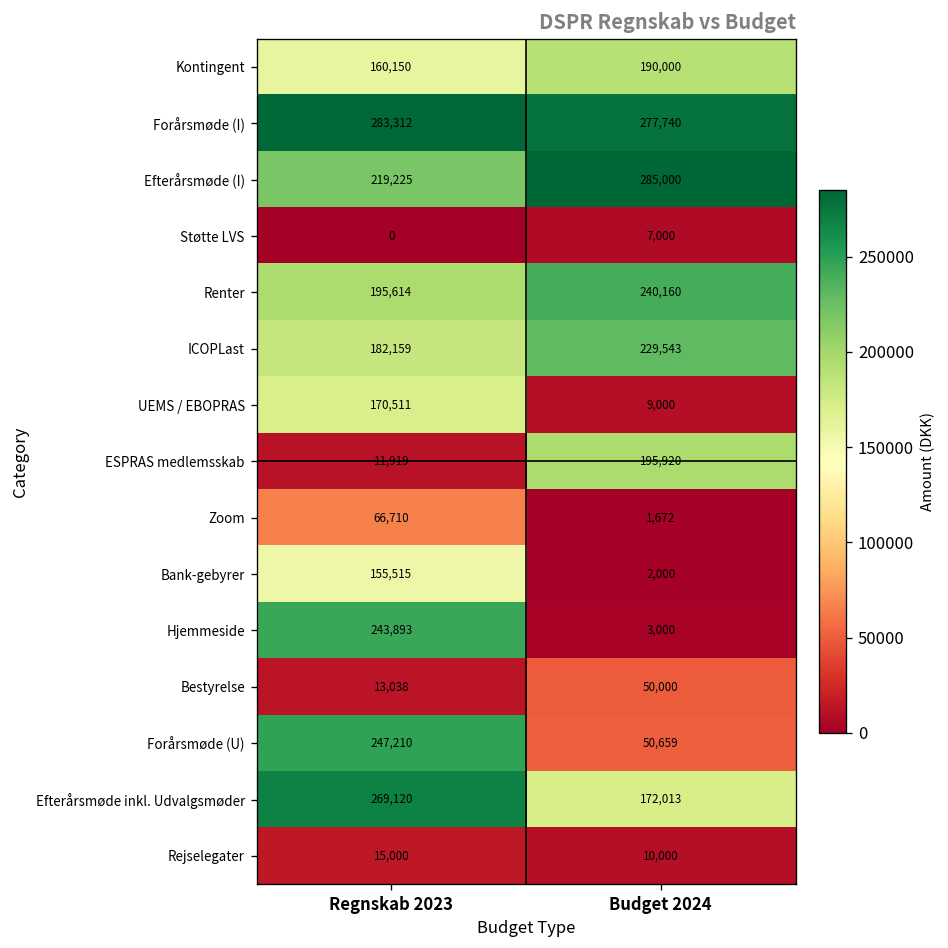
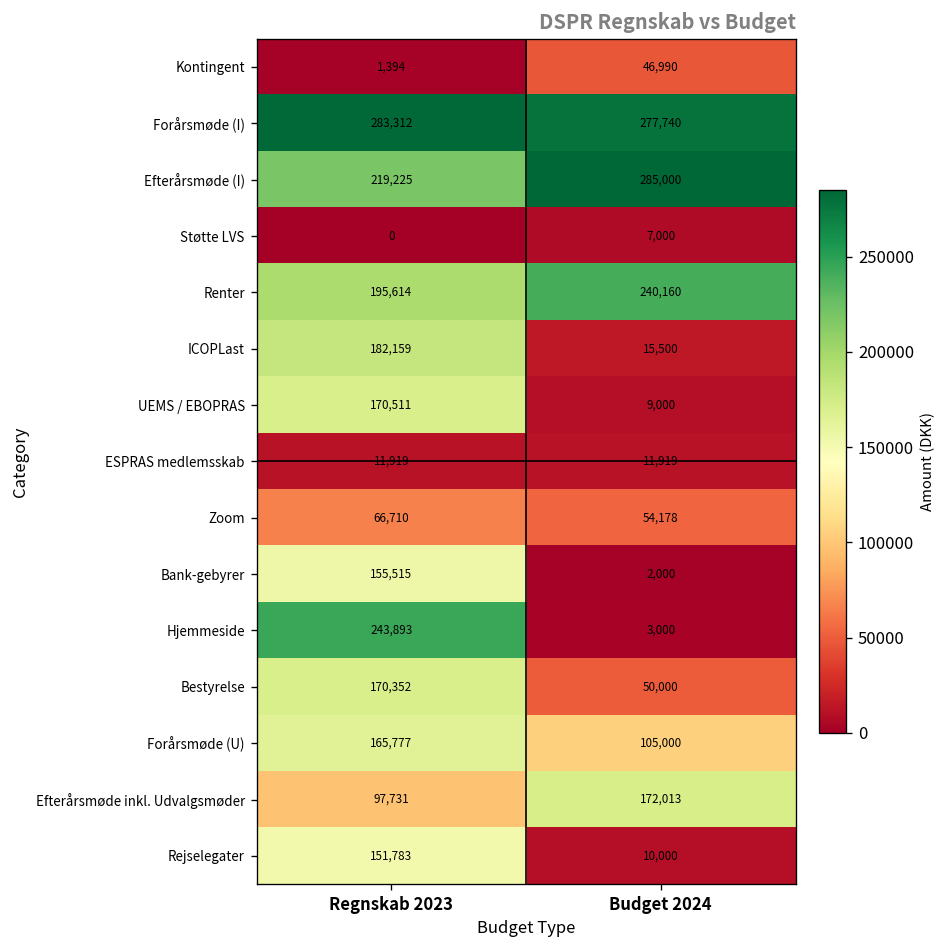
  {
    "Kontingent": {
-     "Regnskab 2023": "160,150",
-     "Budget 2024": "190,000"
+     "Regnskab 2023": "1,394",
+     "Budget 2024": "46,990"
    },
    "Forårsmøde (I)": {
      "Regnskab 2023": "283,312",
      "Budget 2024": "277,740"
    },
    "Efterårsmøde (I)": {
      "Regnskab 2023": "219,225",
      "Budget 2024": "285,000"
    },
    "Støtte LVS": {
      "Regnskab 2023": "0",
      "Budget 2024": "7,000"
    },
    "Renter": {
      "Regnskab 2023": "195,614",
      "Budget 2024": "240,160"
    },
    "ICOPLast": {
      "Regnskab 2023": "182,159",
-     "Budget 2024": "229,543"
+     "Budget 2024": "15,500"
    },
    "UEMS / EBOPRAS": {
      "Regnskab 2023": "170,511",
      "Budget 2024": "9,000"
    },
    "ESPRAS medlemsskab": {
      "Regnskab 2023": "11,919",
-     "Budget 2024": "195,920"
+     "Budget 2024": "11,919"
    },
    "Zoom": {
      "Regnskab 2023": "66,710",
-     "Budget 2024": "1,672"
+     "Budget 2024": "54,178"
    },
    "Bank-gebyrer": {
      "Regnskab 2023": "155,515",
      "Budget 2024": "2,000"
    },
    "Hjemmeside": {
      "Regnskab 2023": "243,893",
      "Budget 2024": "3,000"
    },
    "Bestyrelse": {
-     "Regnskab 2023": "13,038",
+     "Regnskab 2023": "170,352",
      "Budget 2024": "50,000"
    },
    "Forårsmøde (U)": {
-     "Regnskab 2023": "247,210",
-     "Budget 2024": "50,659"
+     "Regnskab 2023": "165,777",
+     "Budget 2024": "105,000"
    },
    "Efterårsmøde inkl. Udvalgsmøder": {
-     "Regnskab 2023": "269,120",
+     "Regnskab 2023": "97,731",
      "Budget 2024": "172,013"
    },
    "Rejselegater": {
-     "Regnskab 2023": "15,000",
+     "Regnskab 2023": "151,783",
      "Budget 2024": "10,000"
    }
  }
